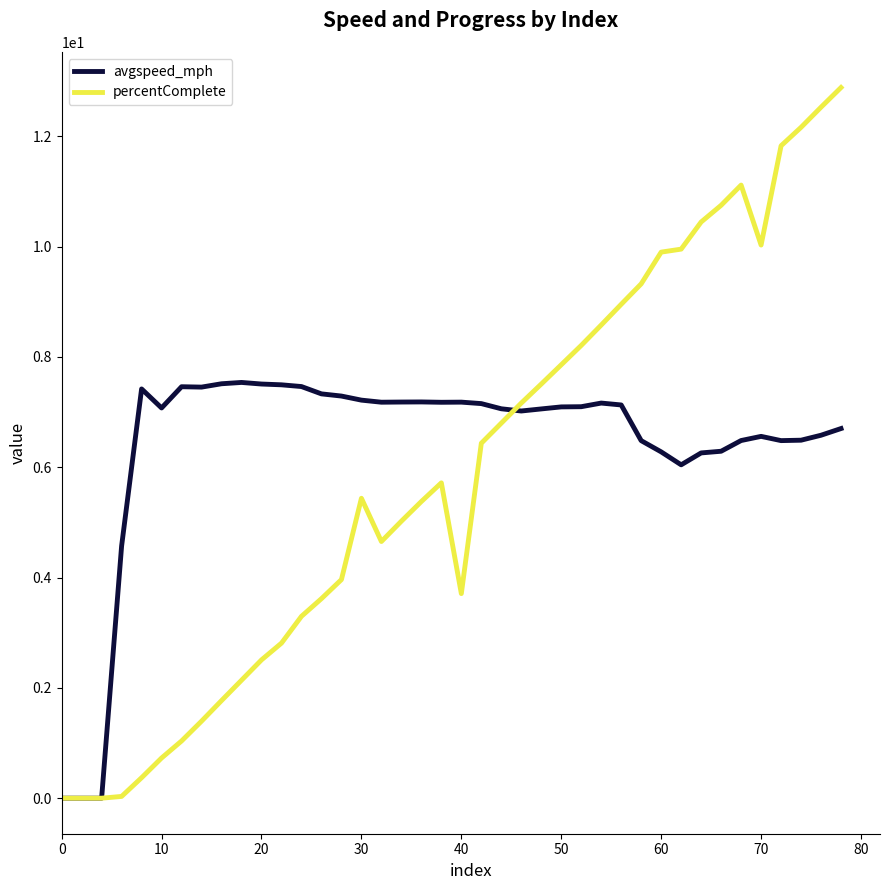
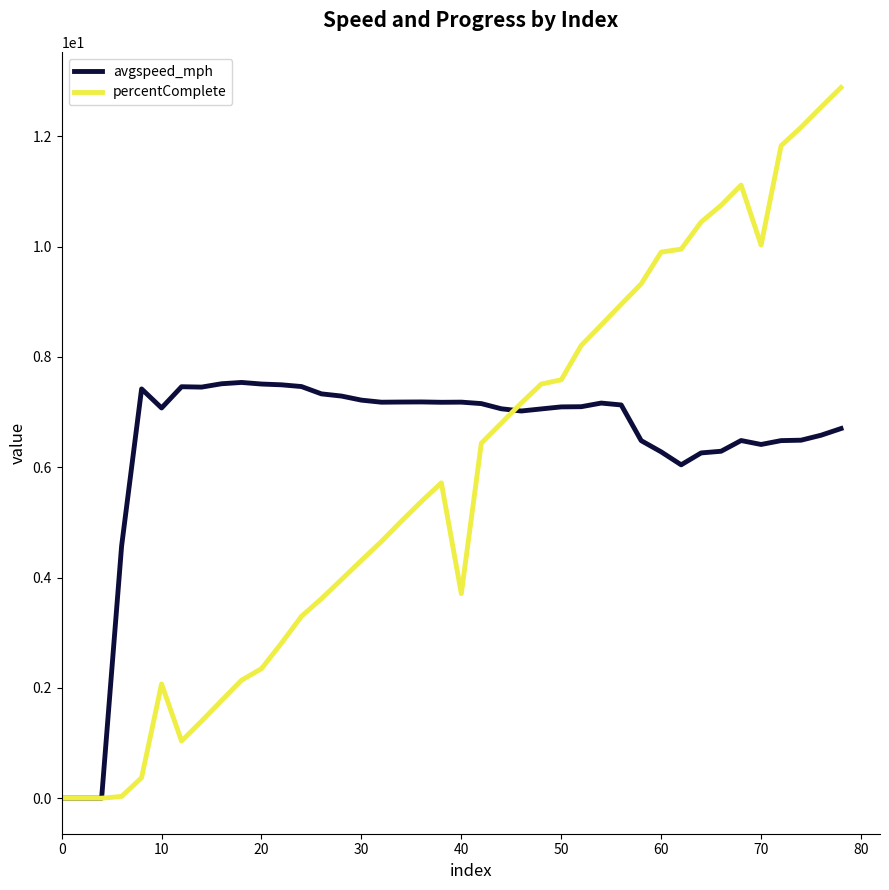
  {
    "avgspeed_mph": {
      "10": 7.1,
      "20": 7.5,
      "30": 7.2,
      "40": 7.2,
      "50": 7.1,
      "60": 6.3,
-     "70": 6.6
+     "70": 6.4
    },
    "percentComplete": {
-     "10": 0.7,
-     "20": 2.5,
-     "30": 5.4,
+     "10": 2.1,
+     "20": 2.3,
+     "30": 4.3,
      "40": 3.7,
-     "50": 7.9,
+     "50": 7.6,
      "60": 9.9,
      "70": 10.0
    }
  }
